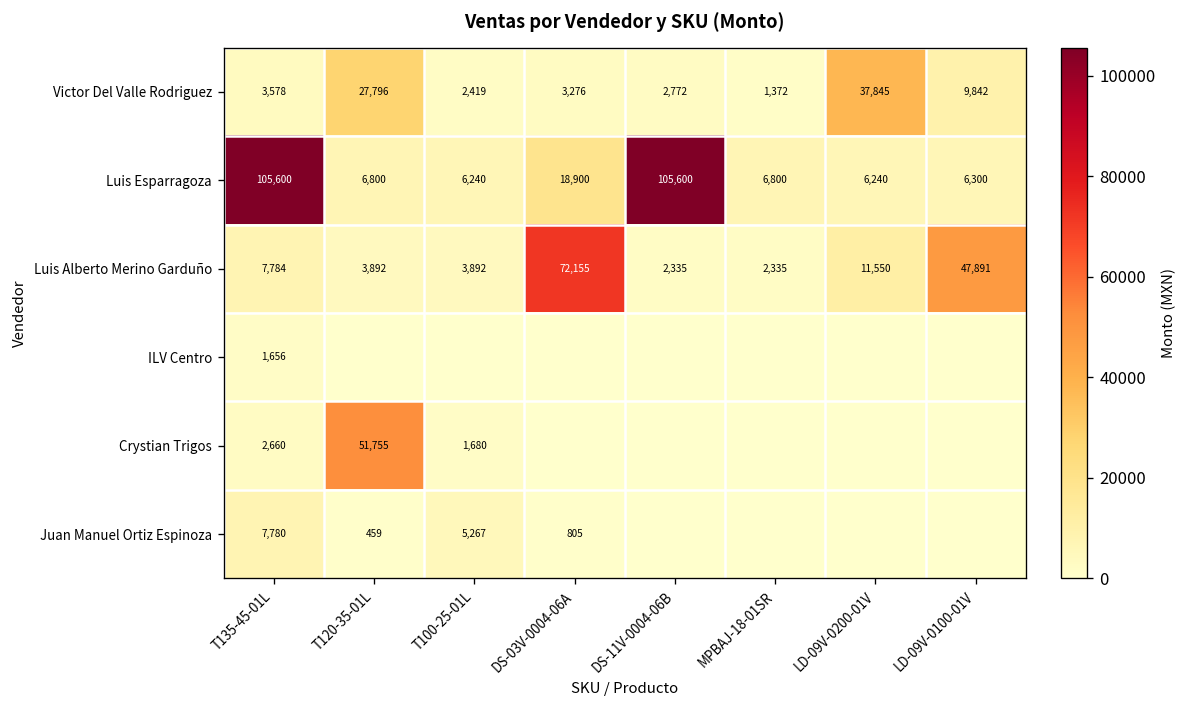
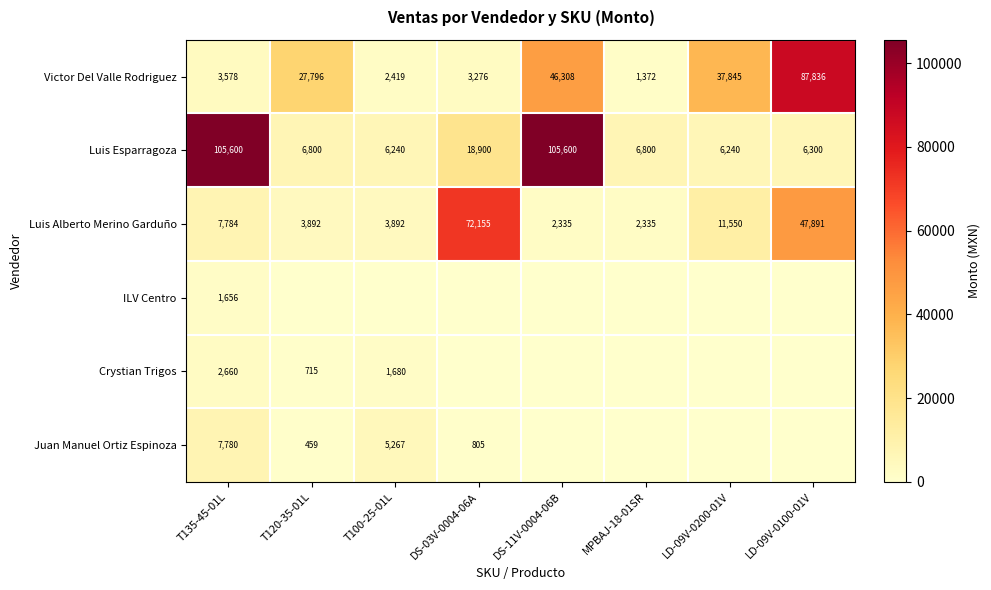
  {
    "Victor Del Valle Rodriguez": {
      "T135-45-01L": "3,578",
      "T120-35-01L": "27,796",
      "T100-25-01L": "2,419",
      "DS-03V-0004-06A": "3,276",
-     "DS-11V-0004-06B": "2,772",
+     "DS-11V-0004-06B": "46,308",
      "MPBAJ-18-01SR": "1,372",
      "LD-09V-0200-01V": "37,845",
-     "LD-09V-0100-01V": "9,842"
+     "LD-09V-0100-01V": "87,836"
    },
    "Luis Esparragoza": {
      "T135-45-01L": "105,600",
      "T120-35-01L": "6,800",
      "T100-25-01L": "6,240",
      "DS-03V-0004-06A": "18,900",
      "DS-11V-0004-06B": "105,600",
      "MPBAJ-18-01SR": "6,800",
      "LD-09V-0200-01V": "6,240",
      "LD-09V-0100-01V": "6,300"
    },
    "Luis Alberto Merino Garduño": {
      "T135-45-01L": "7,784",
      "T120-35-01L": "3,892",
      "T100-25-01L": "3,892",
      "DS-03V-0004-06A": "72,155",
      "DS-11V-0004-06B": "2,335",
      "MPBAJ-18-01SR": "2,335",
      "LD-09V-0200-01V": "11,550",
      "LD-09V-0100-01V": "47,891"
    },
    "ILV Centro": {
      "T135-45-01L": "1,656"
    },
    "Crystian Trigos": {
      "T135-45-01L": "2,660",
-     "T120-35-01L": "51,755",
+     "T120-35-01L": "715",
      "T100-25-01L": "1,680"
    },
    "Juan Manuel Ortiz Espinoza": {
      "T135-45-01L": "7,780",
      "T120-35-01L": "459",
      "T100-25-01L": "5,267",
      "DS-03V-0004-06A": "805"
    }
  }
